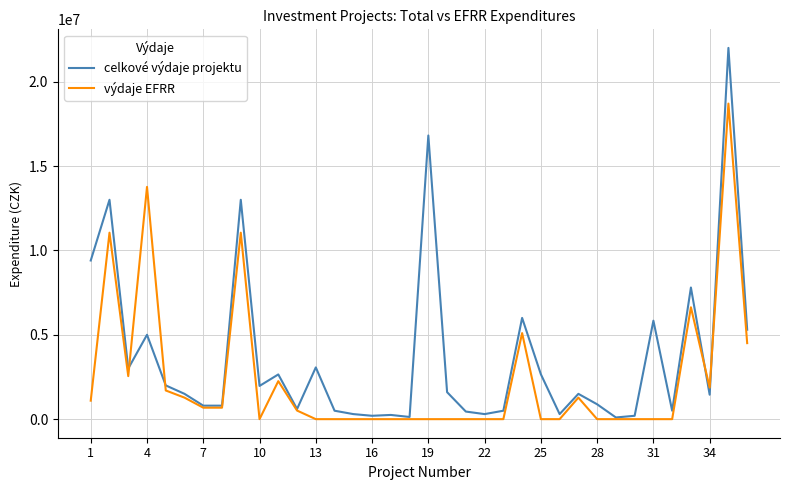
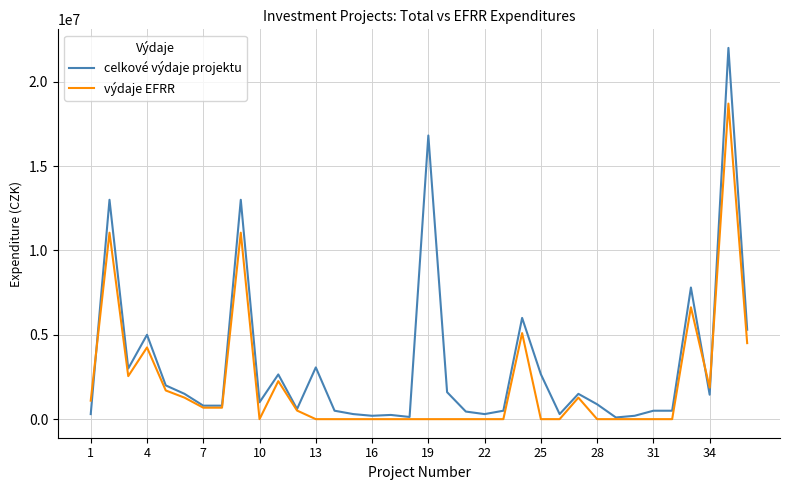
  {
    "celkové výdaje projektu": {
-     "1": 9400000,
+     "1": 300000,
      "4": 5000000,
-     "10": 2000000,
+     "10": 1000000,
      "13": 3100000,
      "16": 200000,
      "19": 16800000,
      "22": 300000,
      "25": 2700000,
      "28": 900000,
-     "31": 5800000,
+     "31": 500000,
      "34": 1400000
    },
    "výdaje EFRR": {
      "1": 1100000,
-     "4": 13800000,
+     "4": 4300000,
      "10": 0,
      "13": 0,
      "16": 0,
      "19": 0,
      "22": 0,
      "25": 0,
      "28": 0,
      "31": 0,
      "34": 1900000
    }
  }
